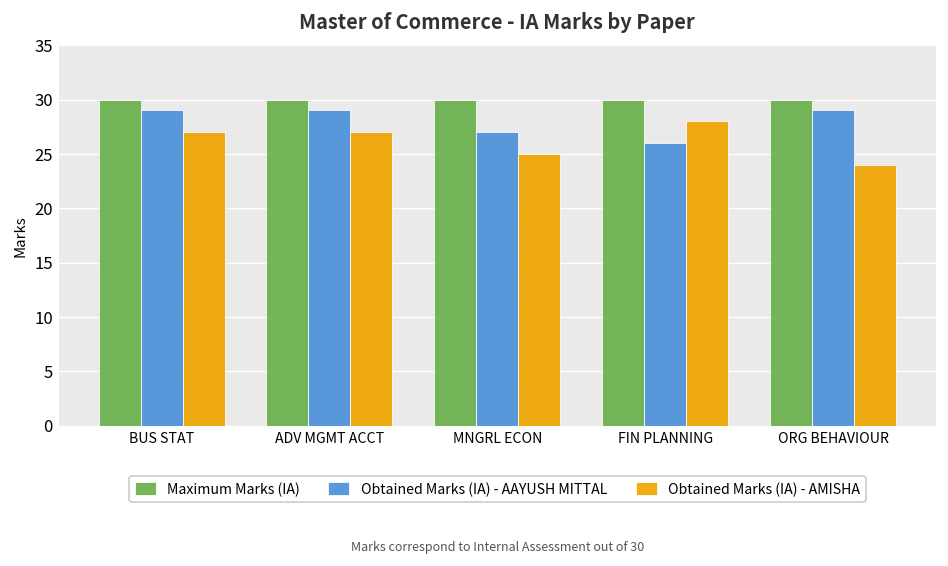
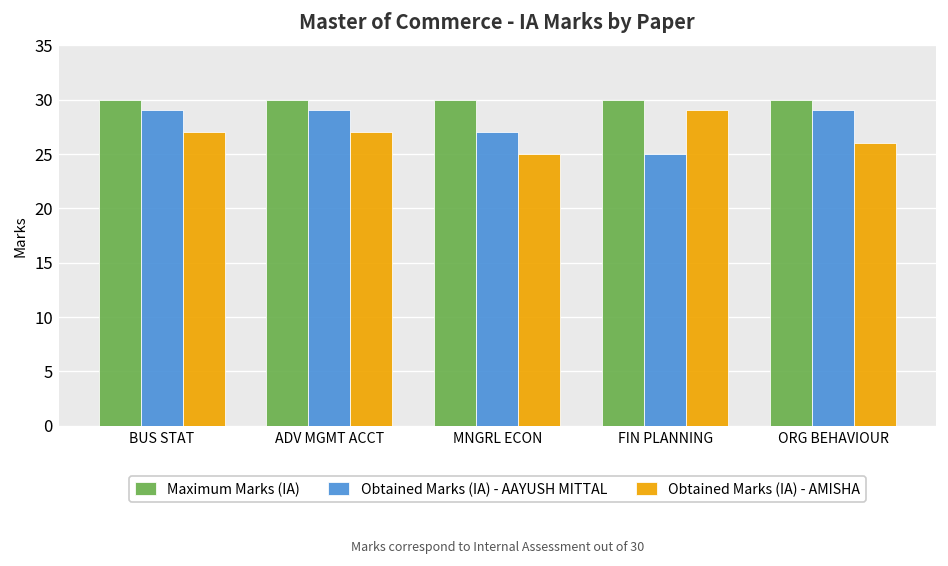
  {
    "Maximum Marks (IA)": {
      "BUS STAT": 30,
      "ADV MGMT ACCT": 30,
      "MNGRL ECON": 30,
      "FIN PLANNING": 30,
      "ORG BEHAVIOUR": 30
    },
    "Obtained Marks (IA) - AAYUSH MITTAL": {
      "BUS STAT": 29,
      "ADV MGMT ACCT": 29,
      "MNGRL ECON": 27,
-     "FIN PLANNING": 26,
+     "FIN PLANNING": 25,
      "ORG BEHAVIOUR": 29
    },
    "Obtained Marks (IA) - AMISHA": {
      "BUS STAT": 27,
      "ADV MGMT ACCT": 27,
      "MNGRL ECON": 25,
-     "FIN PLANNING": 28,
-     "ORG BEHAVIOUR": 24
+     "FIN PLANNING": 29,
+     "ORG BEHAVIOUR": 26
    }
  }
